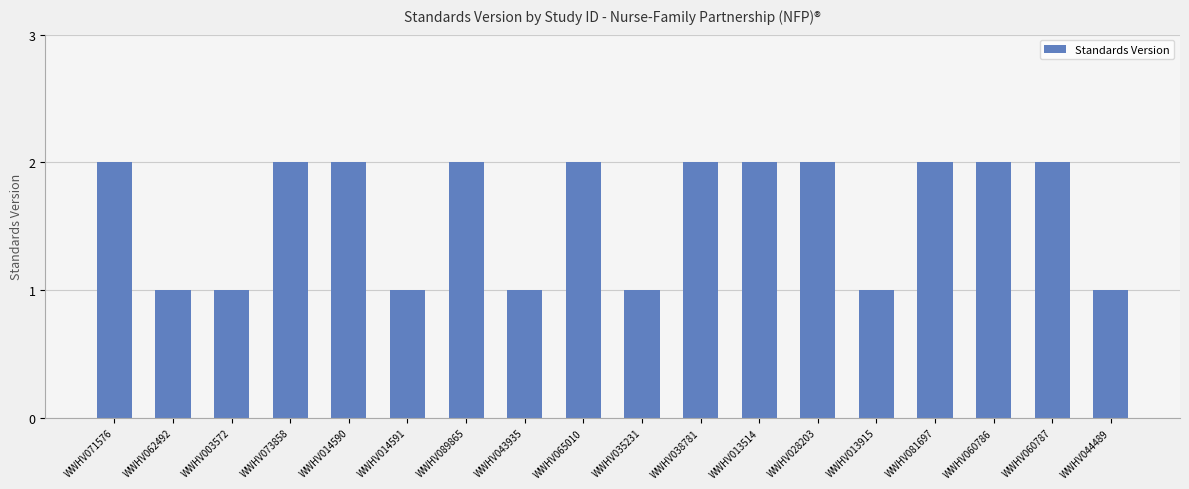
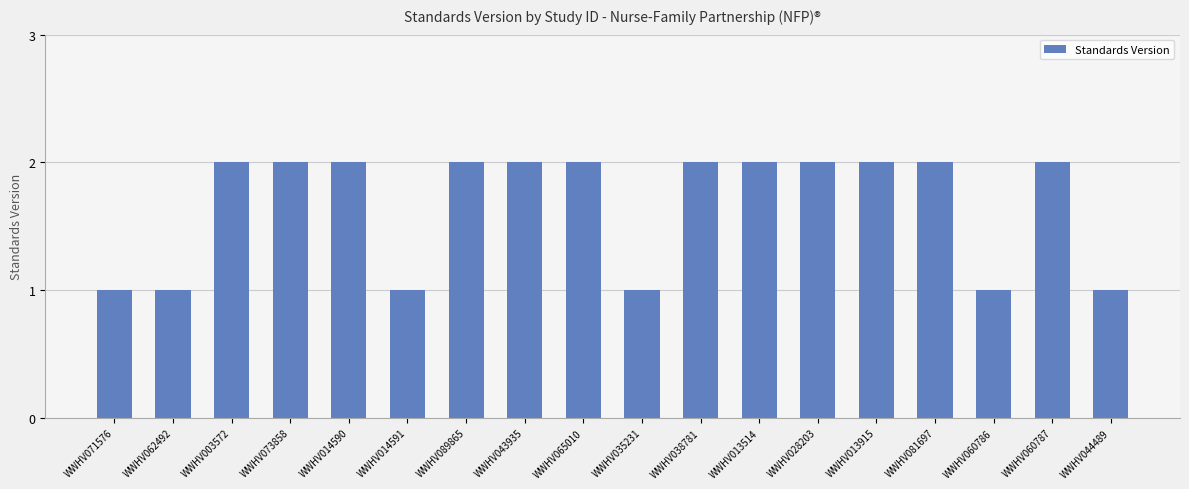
  {
-   "WWHV071576": 2,
+   "WWHV071576": 1,
    "WWHV062492": 1,
-   "WWHV003572": 1,
+   "WWHV003572": 2,
    "WWHV073858": 2,
    "WWHV014590": 2,
    "WWHV014591": 1,
    "WWHV089865": 2,
-   "WWHV043935": 1,
+   "WWHV043935": 2,
    "WWHV065010": 2,
    "WWHV035231": 1,
    "WWHV038781": 2,
    "WWHV013514": 2,
    "WWHV028203": 2,
-   "WWHV013915": 1,
+   "WWHV013915": 2,
    "WWHV081697": 2,
-   "WWHV060786": 2,
+   "WWHV060786": 1,
    "WWHV060787": 2,
    "WWHV044489": 1
  }
